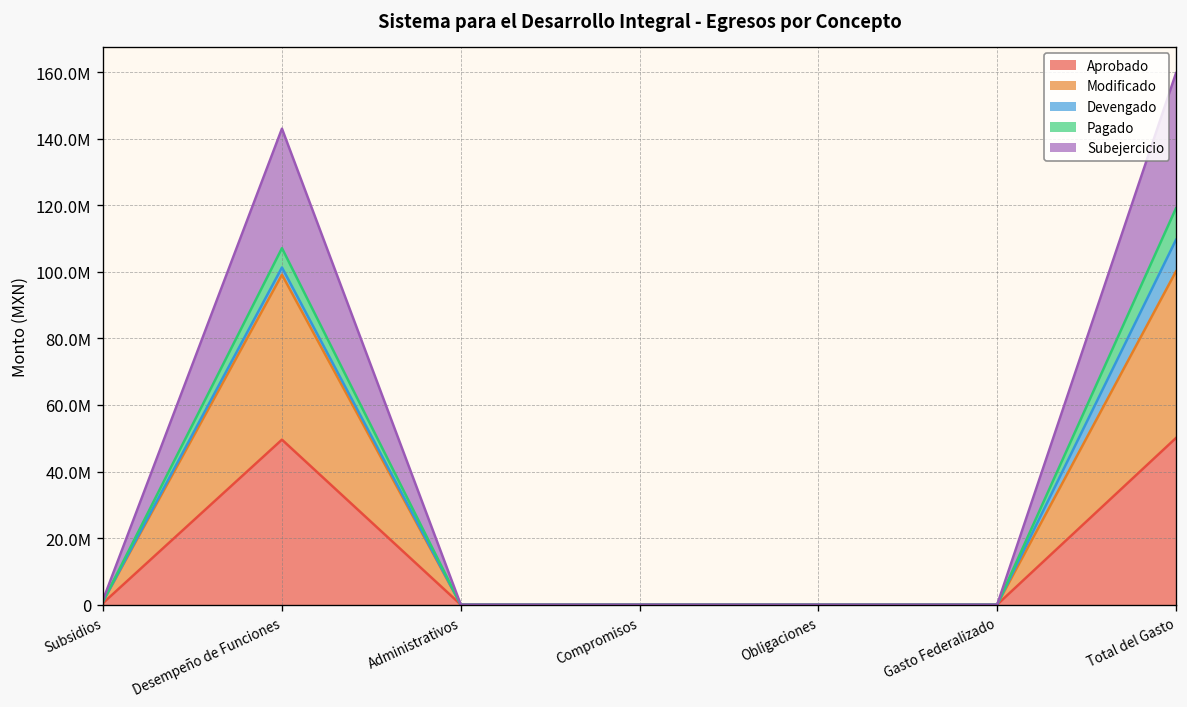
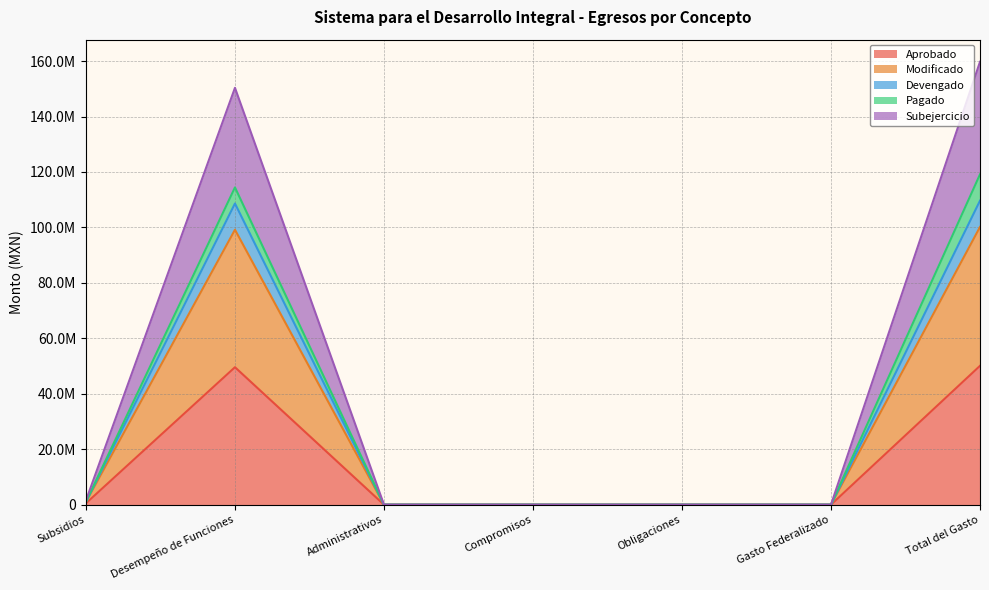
  {
    "Devengado": {
-     "Desempeño de Funciones": 2000000,
+     "Desempeño de Funciones": 9000000,
      "Total del Gasto": 9000000
    },
    "Pagado": {
      "Desempeño de Funciones": 6000000,
      "Total del Gasto": 9000000
    },
    "Subejercicio": {
      "Desempeño de Funciones": 36000000,
      "Total del Gasto": 41000000
    }
  }
